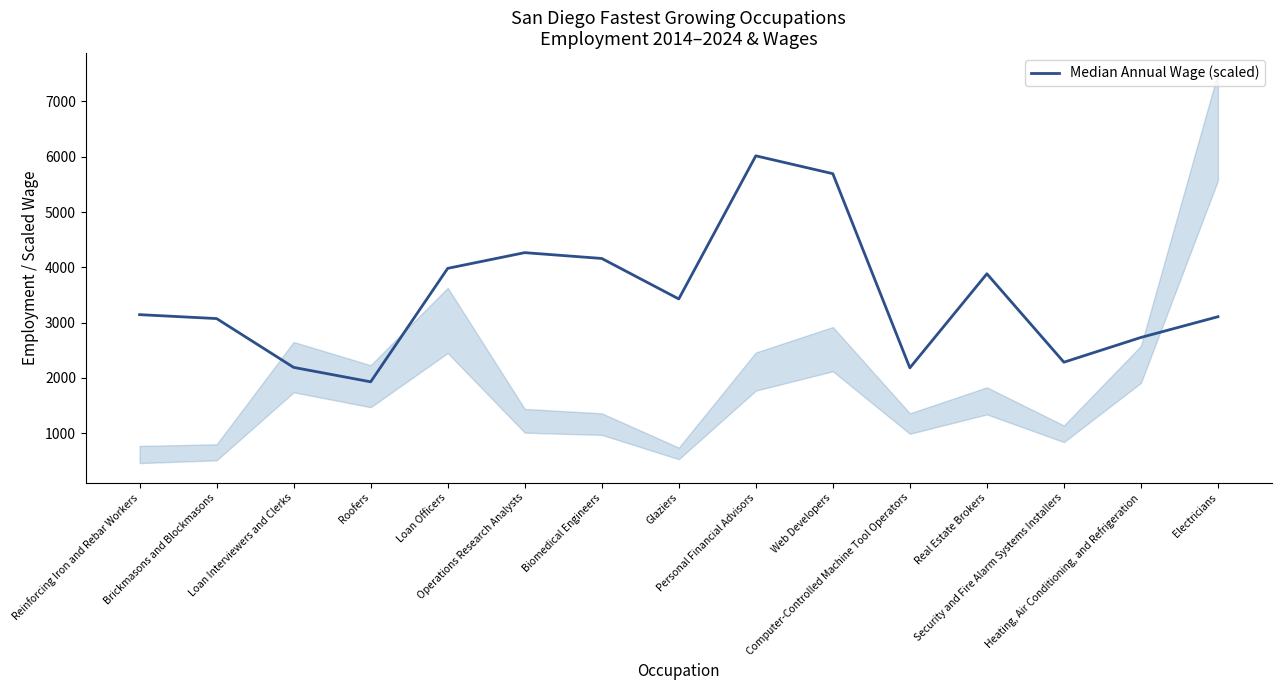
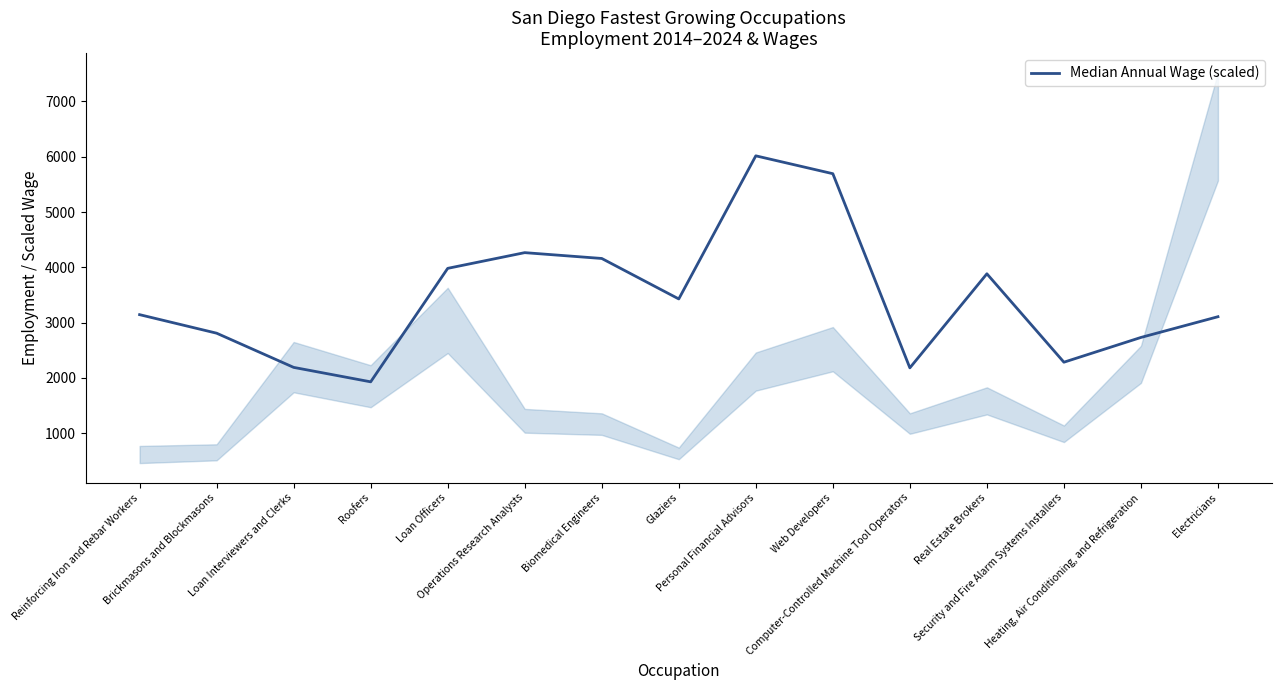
  {
    "Median Annual Wage (scaled)": {
      "Reinforcing Iron and Rebar Workers": 3100,
-     "Brickmasons and Blockmasons": 3100,
+     "Brickmasons and Blockmasons": 2800,
      "Loan Interviewers and Clerks": 2200,
      "Roofers": 1900,
      "Loan Officers": 4000,
      "Operations Research Analysts": 4300,
      "Biomedical Engineers": 4200,
      "Glaziers": 3400,
      "Personal Financial Advisors": 6000,
      "Web Developers": 5700,
      "Computer-Controlled Machine Tool Operators": 2200,
      "Real Estate Brokers": 3900,
      "Security and Fire Alarm Systems Installers": 2300,
      "Heating, Air Conditioning, and Refrigeration": 2700,
      "Electricians": 3100
    }
  }
